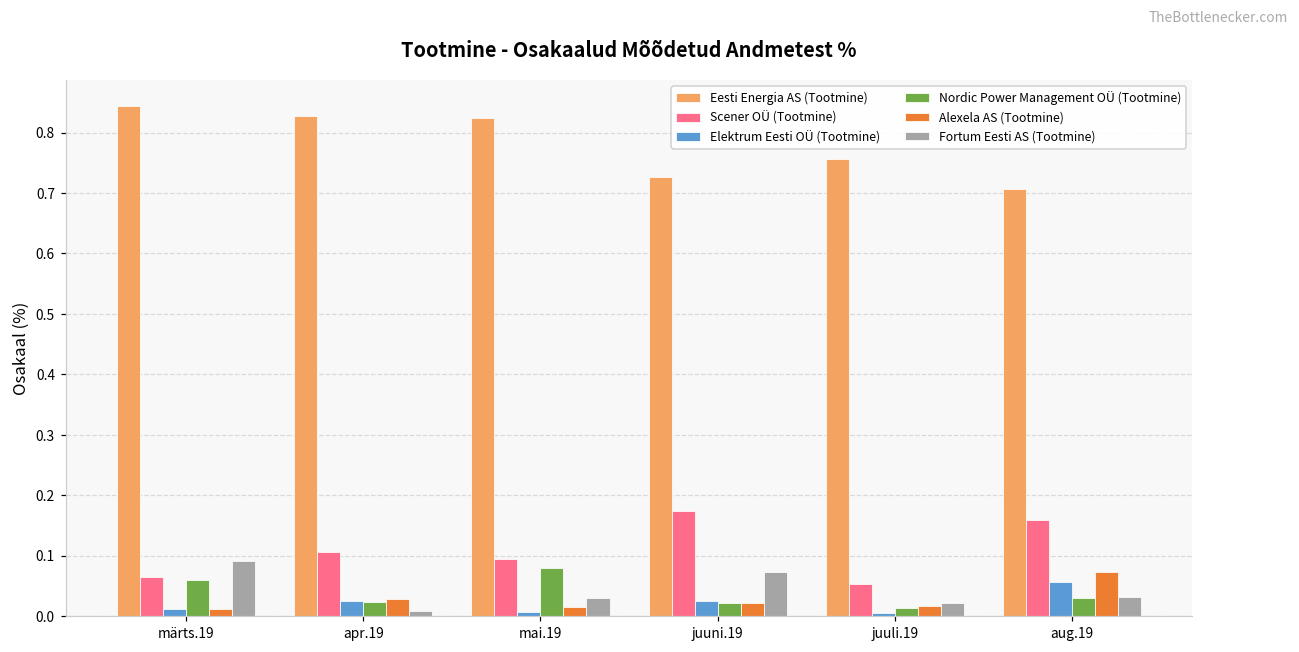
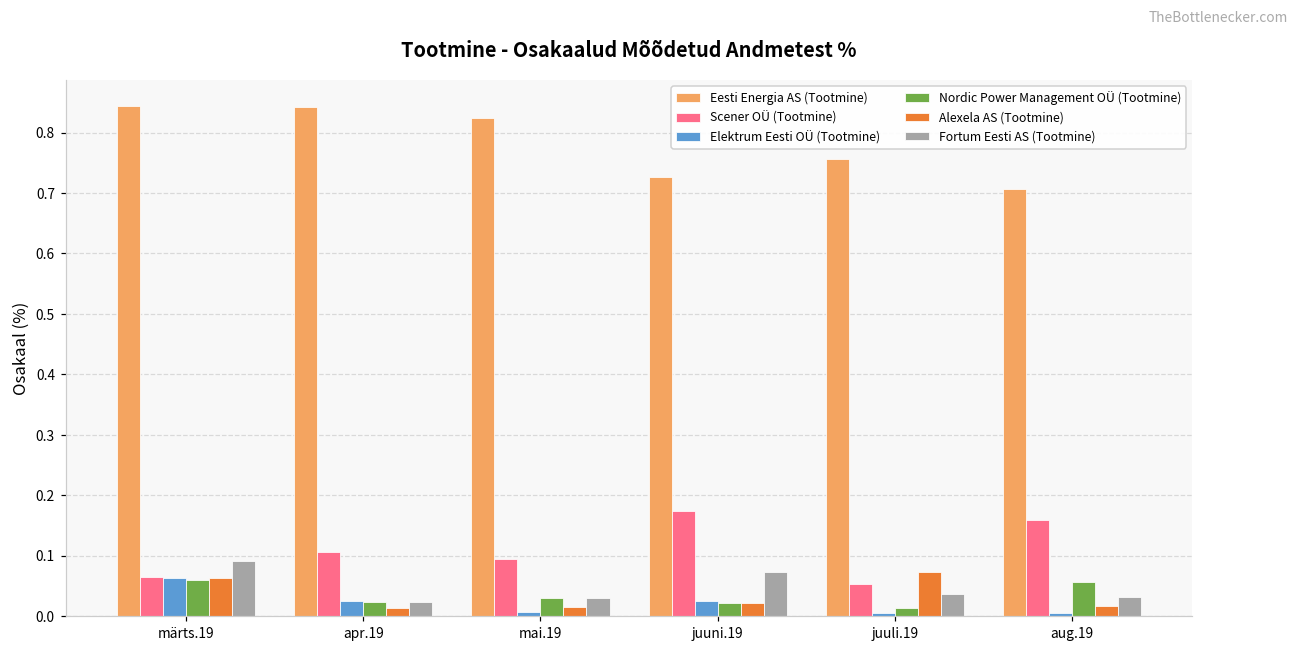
  {
    "Eesti Energia AS (Tootmine)": {
      "märts.19": 0.84,
-     "apr.19": 0.83,
+     "apr.19": 0.84,
      "mai.19": 0.82,
      "juuni.19": 0.73,
      "juuli.19": 0.76,
      "aug.19": 0.71
    },
    "Scener OÜ (Tootmine)": {
      "märts.19": 0.06,
      "apr.19": 0.11,
      "mai.19": 0.09,
      "juuni.19": 0.17,
      "juuli.19": 0.05,
      "aug.19": 0.16
    },
    "Elektrum Eesti OÜ (Tootmine)": {
-     "märts.19": 0.01,
+     "märts.19": 0.06,
      "apr.19": 0.02,
      "mai.19": 0.01,
      "juuni.19": 0.02,
      "juuli.19": 0.01,
-     "aug.19": 0.06
+     "aug.19": 0.01
    },
    "Nordic Power Management OÜ (Tootmine)": {
      "märts.19": 0.06,
      "apr.19": 0.02,
-     "mai.19": 0.08,
+     "mai.19": 0.03,
      "juuni.19": 0.02,
      "juuli.19": 0.01,
-     "aug.19": 0.03
+     "aug.19": 0.06
    },
    "Alexela AS (Tootmine)": {
-     "märts.19": 0.01,
-     "apr.19": 0.03,
+     "märts.19": 0.06,
+     "apr.19": 0.01,
      "mai.19": 0.02,
      "juuni.19": 0.02,
-     "juuli.19": 0.02,
-     "aug.19": 0.07
+     "juuli.19": 0.07,
+     "aug.19": 0.02
    },
    "Fortum Eesti AS (Tootmine)": {
      "märts.19": 0.09,
-     "apr.19": 0.01,
+     "apr.19": 0.02,
      "mai.19": 0.03,
      "juuni.19": 0.07,
-     "juuli.19": 0.02,
+     "juuli.19": 0.04,
      "aug.19": 0.03
    }
  }
